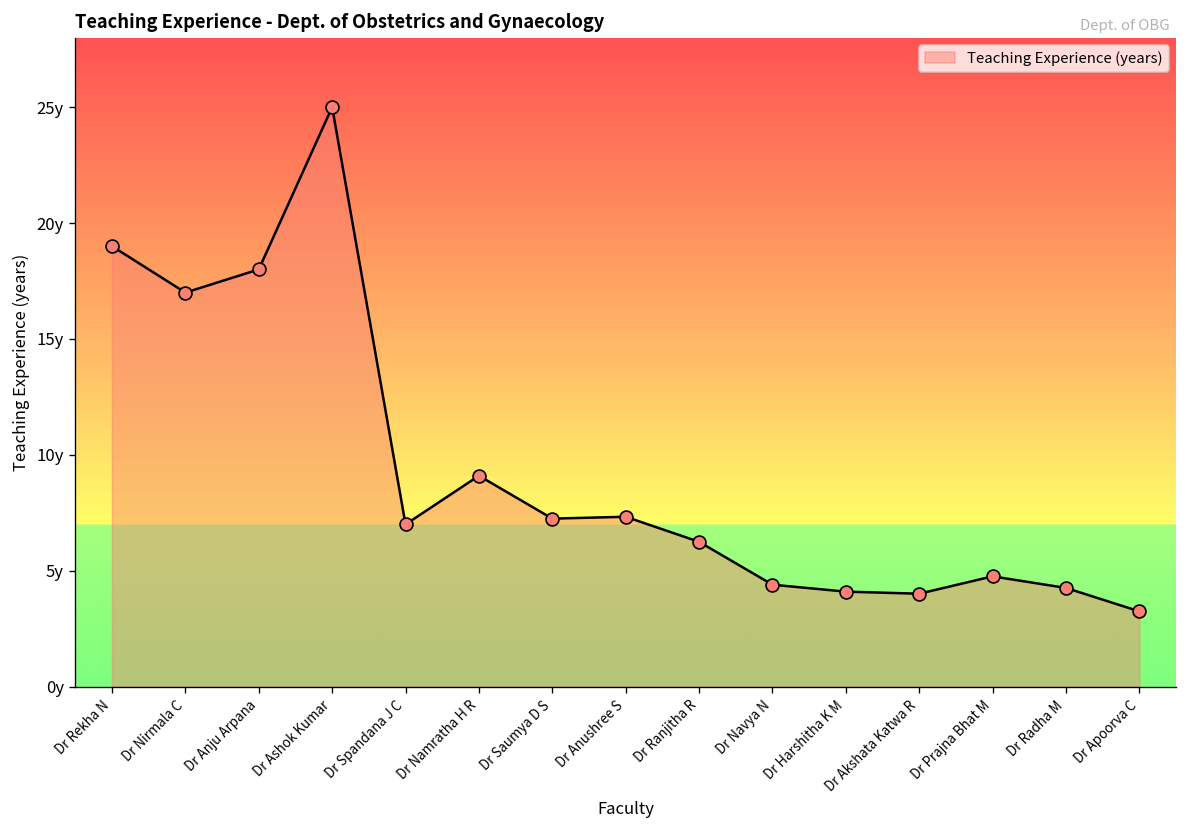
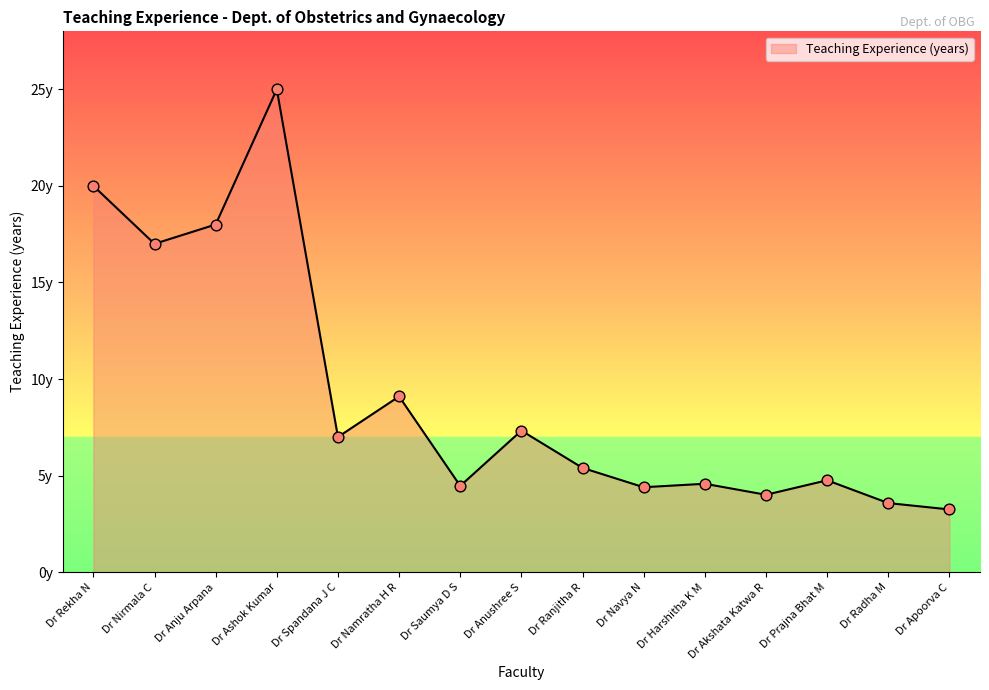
  {
-   "Dr Rekha N": "19y",
+   "Dr Rekha N": "20y",
    "Dr Nirmala C": "17.0y",
    "Dr Anju Arpana": "18.0y",
    "Dr Ashok Kumar": "25.0y",
    "Dr Spandana J C": "7.0y",
    "Dr Namratha H R": "9.1y",
-   "Dr Saumya D S": "7.3y",
+   "Dr Saumya D S": "4.5y",
    "Dr Anushree S": "7.3y",
-   "Dr Ranjitha R": "6.3y",
+   "Dr Ranjitha R": "5.4y",
    "Dr Navya N": "4.4y",
-   "Dr Harshitha K M": "4.1y",
+   "Dr Harshitha K M": "4.6y",
    "Dr Akshata Katwa R": "4.0y",
    "Dr Prajna Bhat M": "4.8y",
-   "Dr Radha M": "4.3y",
+   "Dr Radha M": "3.6y",
    "Dr Apoorva C": "3.3y"
  }
